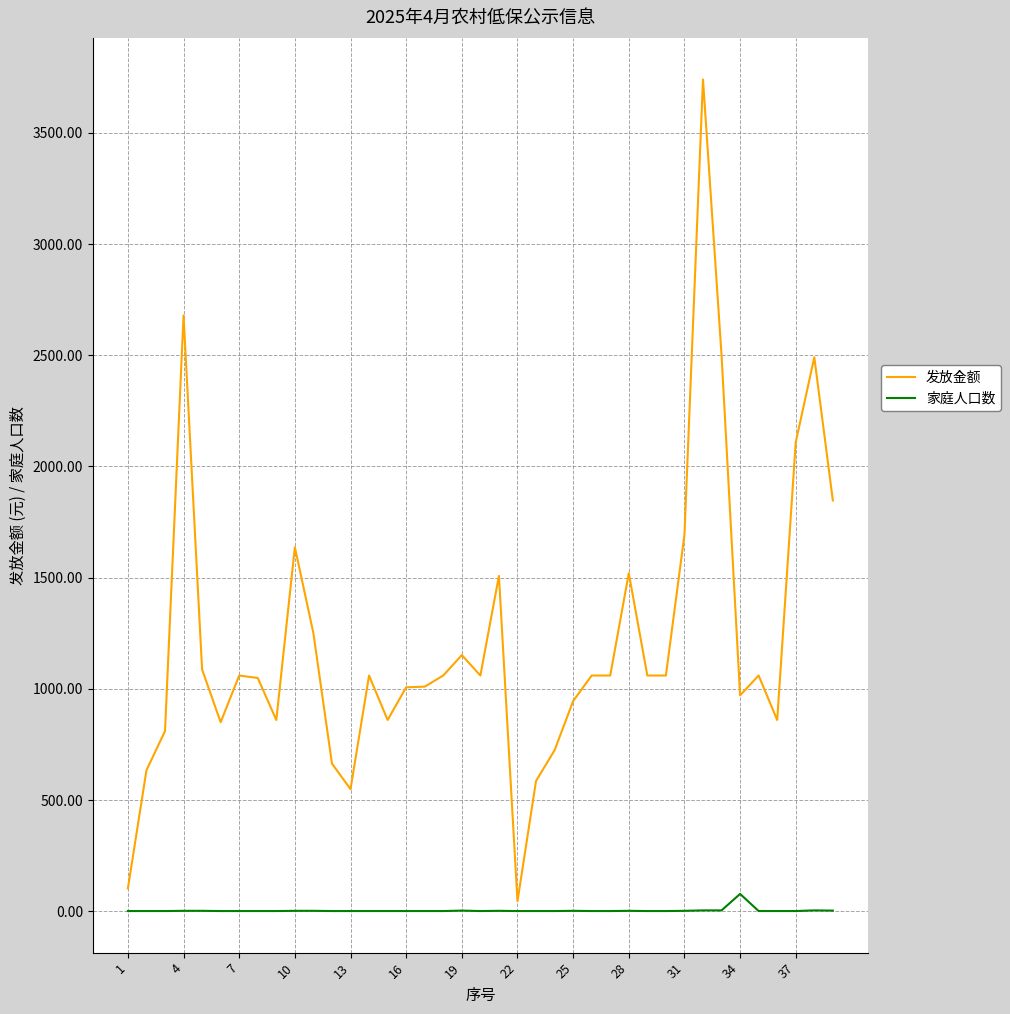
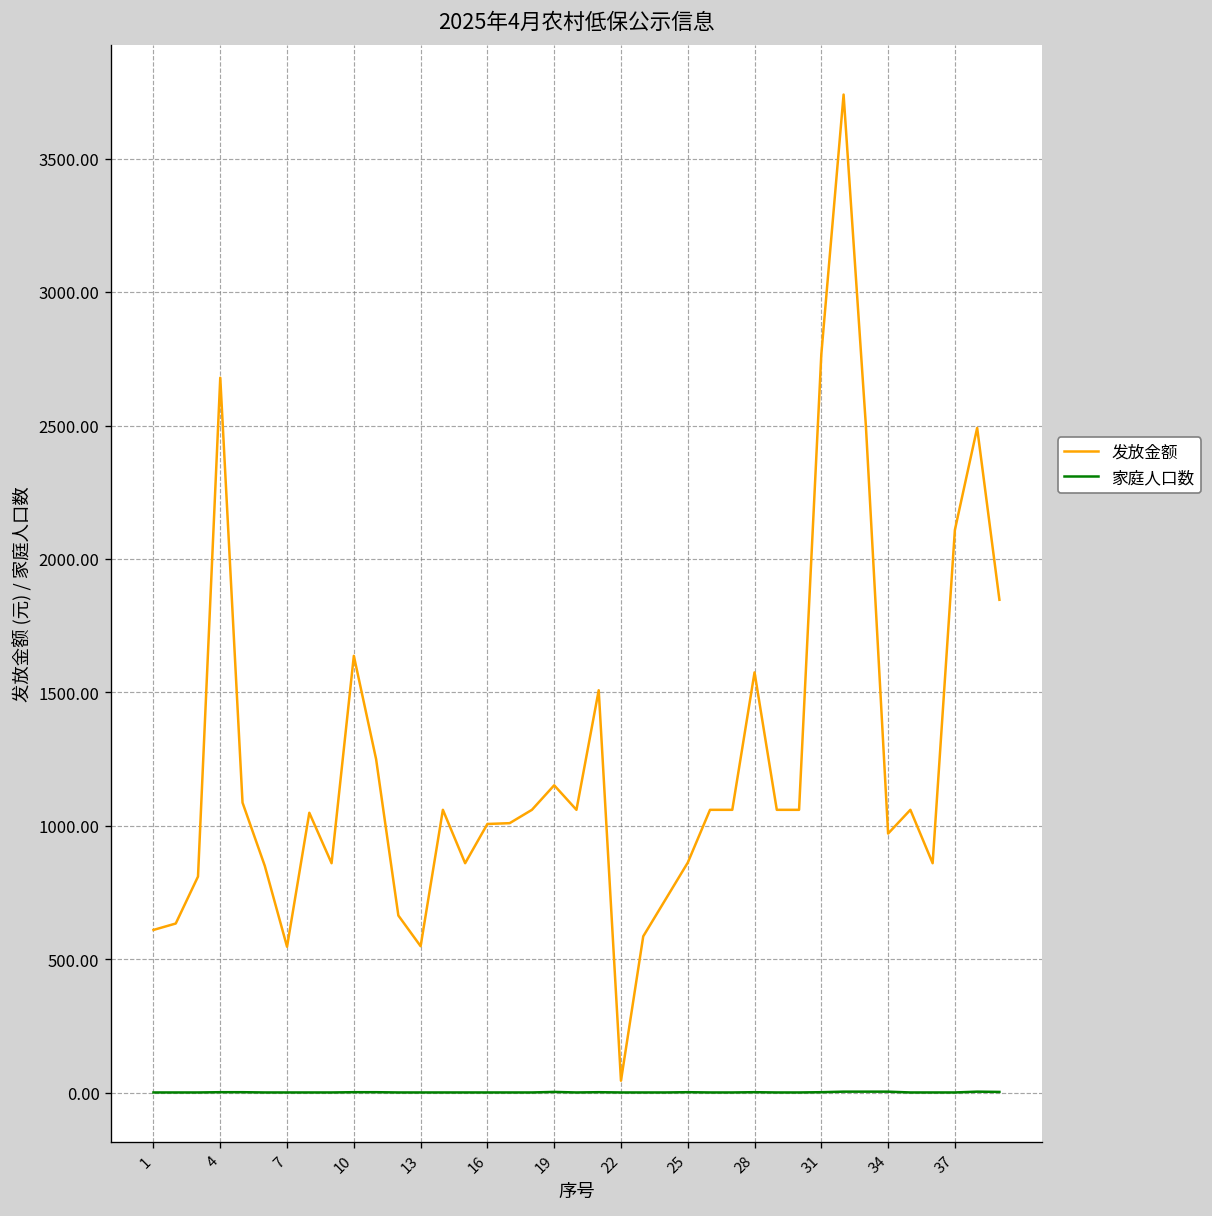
  {
    "发放金额": {
-     "1": 100,
+     "1": 610,
      "4": 2680,
-     "7": 1060,
+     "7": 550,
      "10": 1640,
      "13": 550,
      "16": 1010,
      "19": 1150,
      "22": 50,
-     "25": 950,
-     "28": 1520,
-     "31": 1690,
+     "25": 860,
+     "28": 1580,
+     "31": 2770,
      "34": 970,
      "37": 2110
    },
    "家庭人口数": {
      "1": 0,
      "4": 0,
      "7": 0,
      "10": 0,
      "13": 0,
      "16": 0,
      "19": 0,
      "22": 0,
      "25": 0,
      "28": 0,
      "31": 0,
-     "34": 80,
+     "34": 0,
      "37": 0
    }
  }
